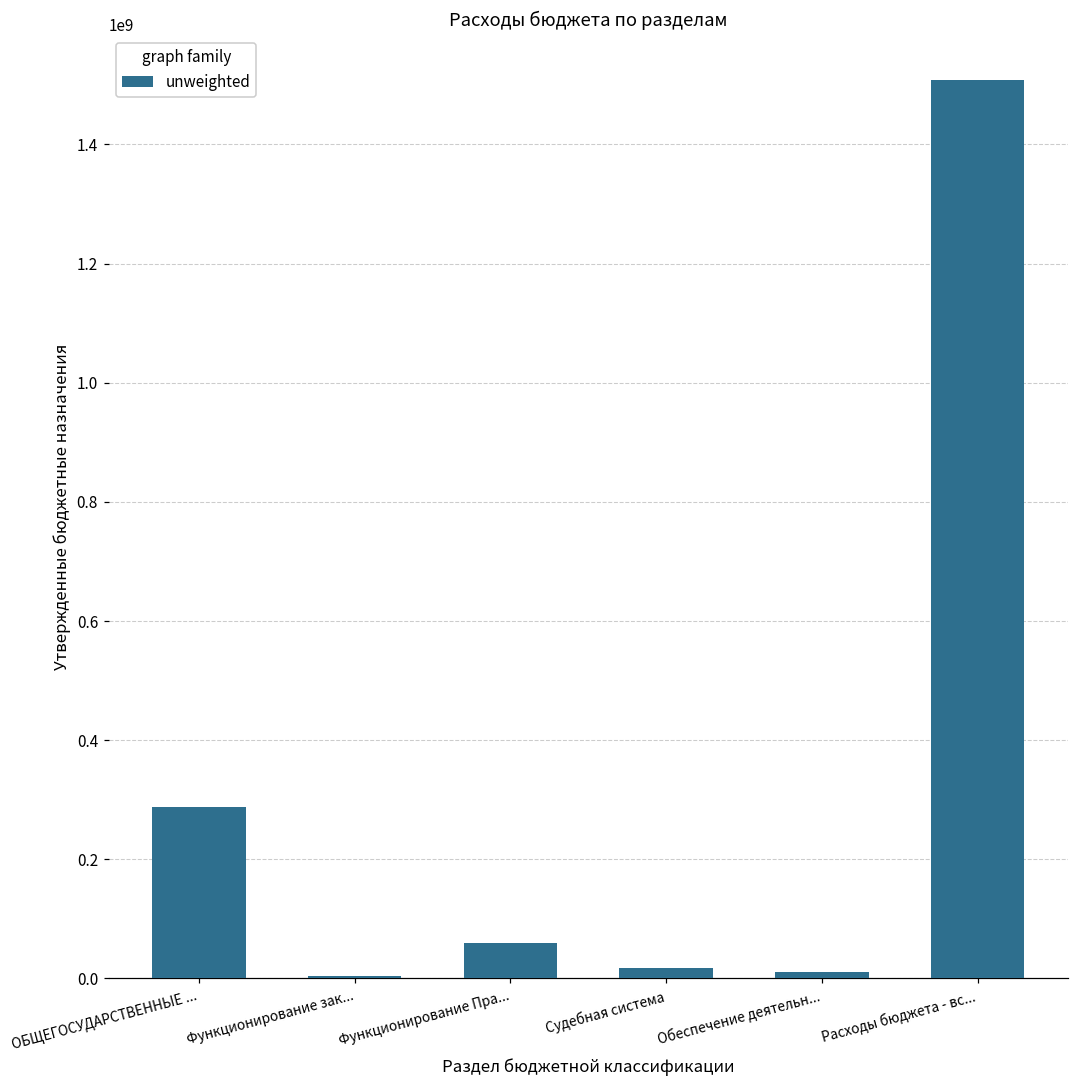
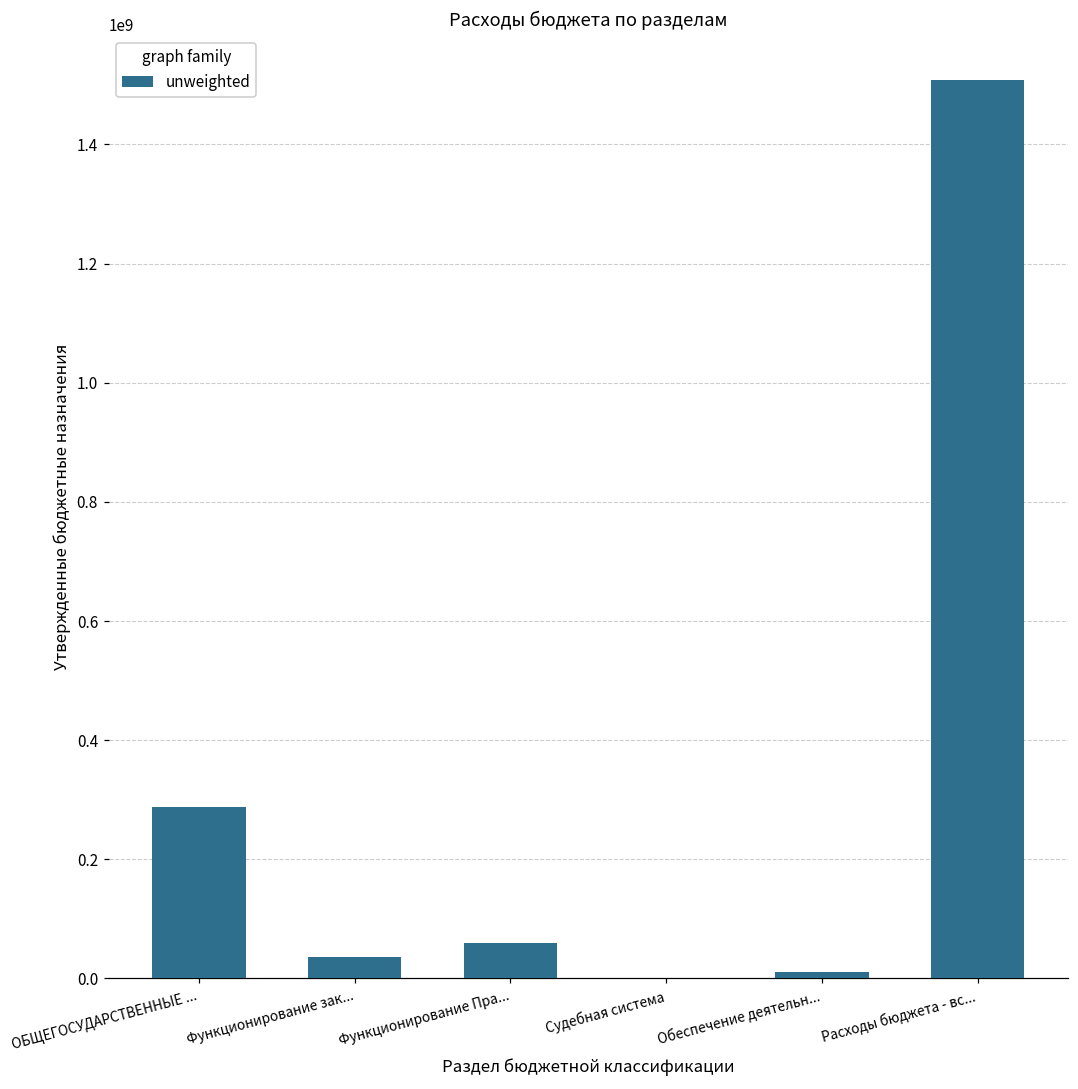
  {
    "ОБЩЕГОСУДАРСТВЕННЫЕ ...": 290000000,
-   "Функционирование зак...": 0,
+   "Функционирование зак...": 40000000,
    "Функционирование Пра...": 60000000,
-   "Судебная система": 20000000,
+   "Судебная система": 0,
    "Обеспечение деятельн...": 10000000,
    "Расходы бюджета - вс...": 1510000000
  }
